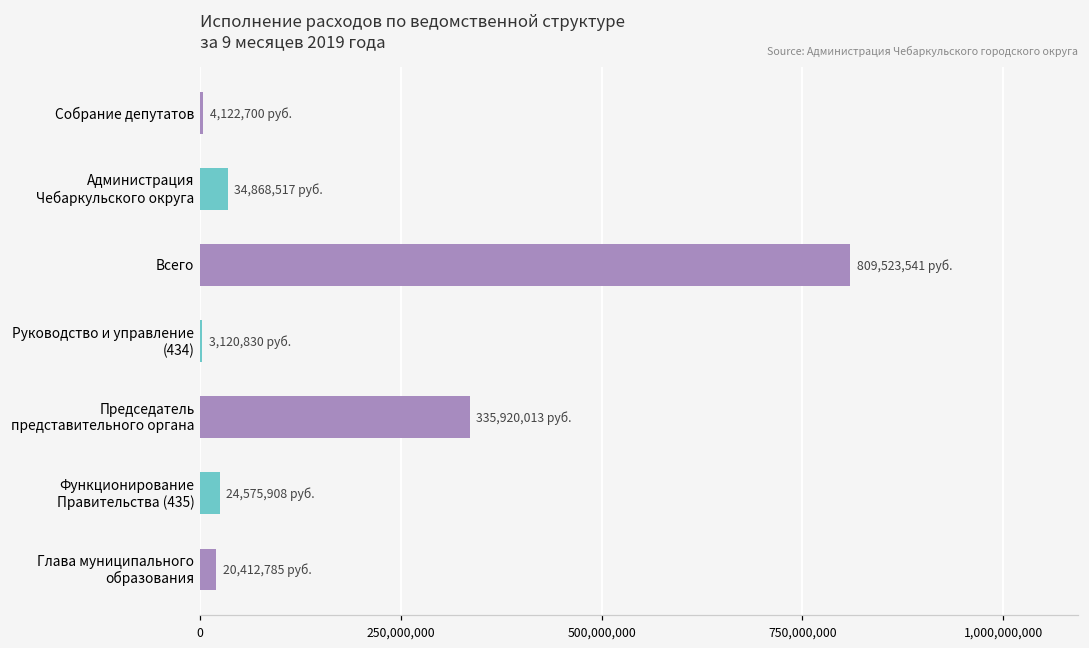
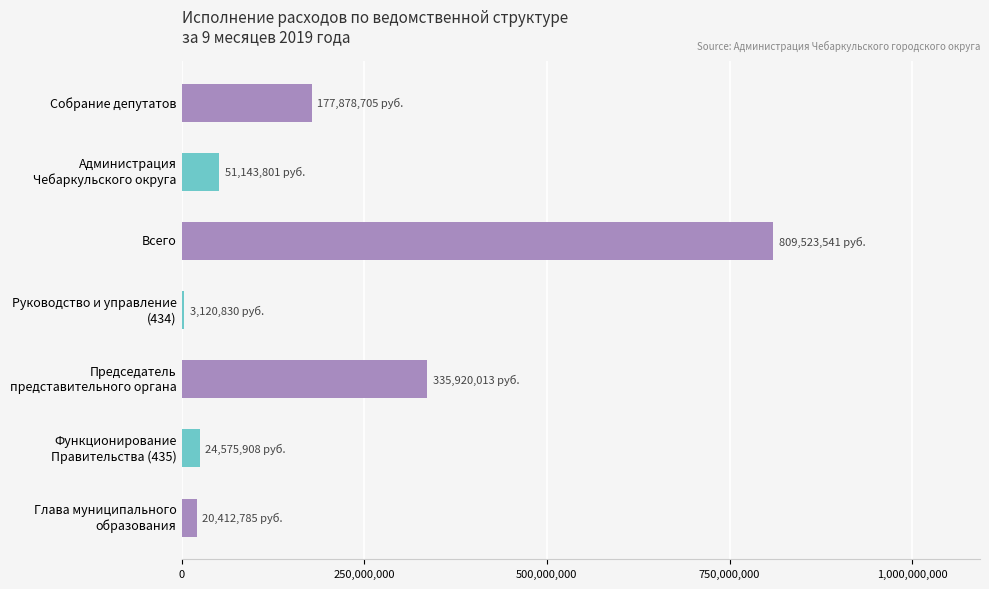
  {
-   "Собрание депутатов": "4,122,700",
-   "Администрация Чебаркульского округа": "34,868,517",
+   "Собрание депутатов": "177,878,705",
+   "Администрация Чебаркульского округа": "51,143,801",
    "Всего": "809,523,541",
    "Руководство и управление (434)": "3,120,830",
    "Председатель представительного органа": "335,920,013",
    "Функционирование Правительства (435)": "24,575,908",
    "Глава муниципального образования": "20,412,785"
  }
